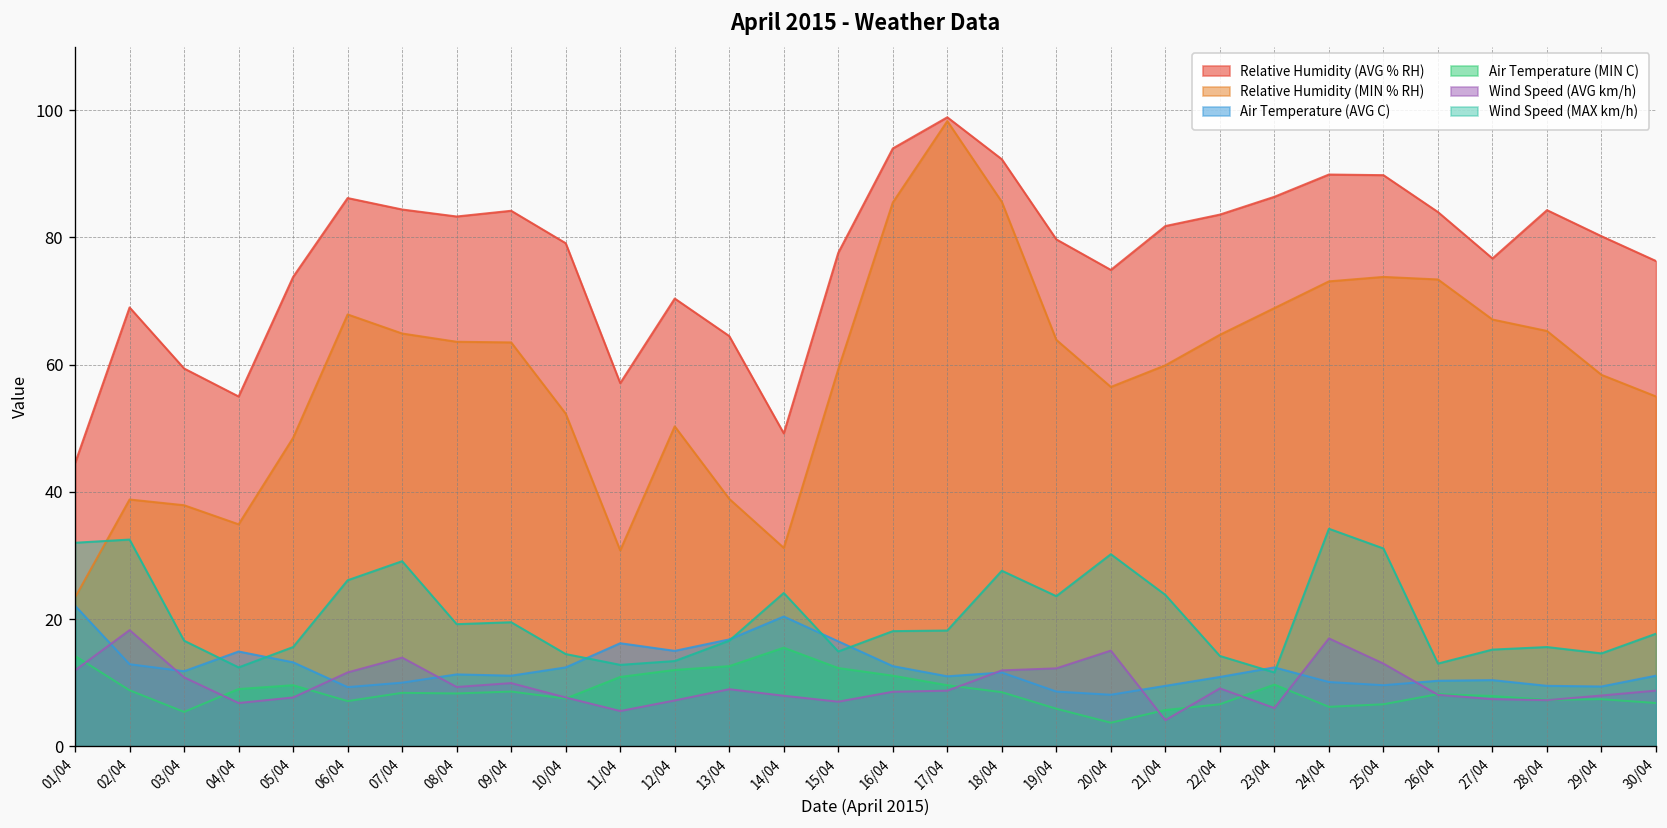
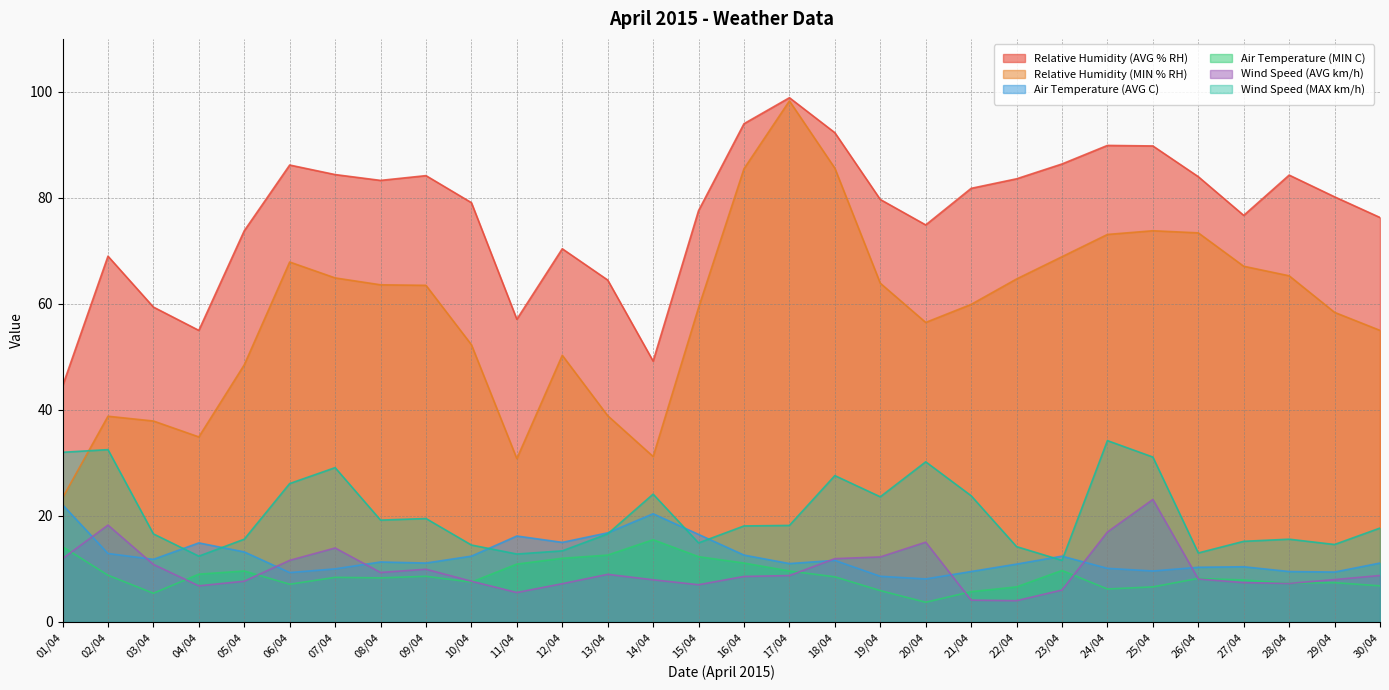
  {
    "Wind Speed (AVG km/h)": {
      "01/04": 12,
      "02/04": 18,
      "03/04": 11,
      "04/04": 7,
      "05/04": 8,
      "06/04": 12,
      "07/04": 14,
      "08/04": 9,
      "09/04": 10,
      "11/04": 6,
      "12/04": 7,
      "13/04": 9,
      "14/04": 8,
      "15/04": 7,
      "16/04": 9,
      "17/04": 9,
      "19/04": 12,
      "20/04": 15,
      "21/04": 4,
-     "22/04": 9,
+     "22/04": 4,
      "23/04": 6,
      "24/04": 17,
-     "25/04": 13,
+     "25/04": 23,
      "27/04": 7,
      "29/04": 8,
      "30/04": 9
    }
  }
